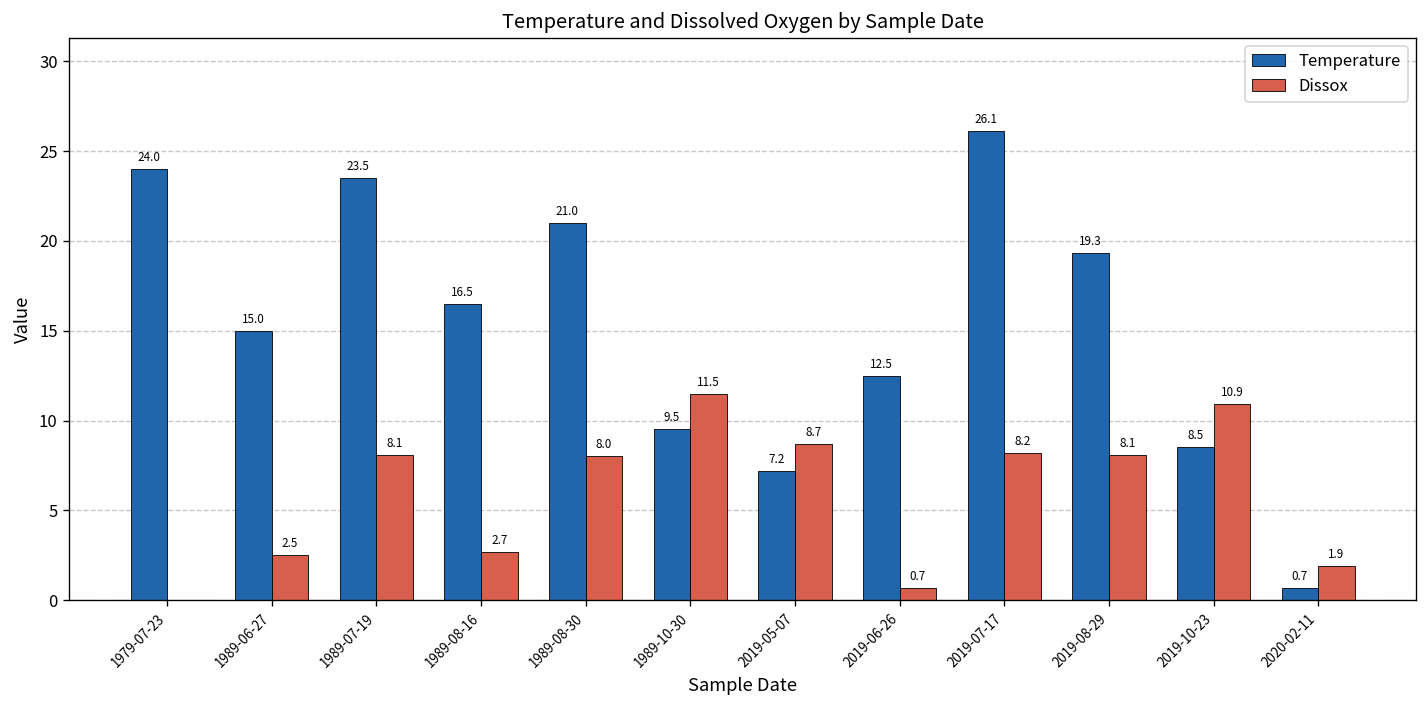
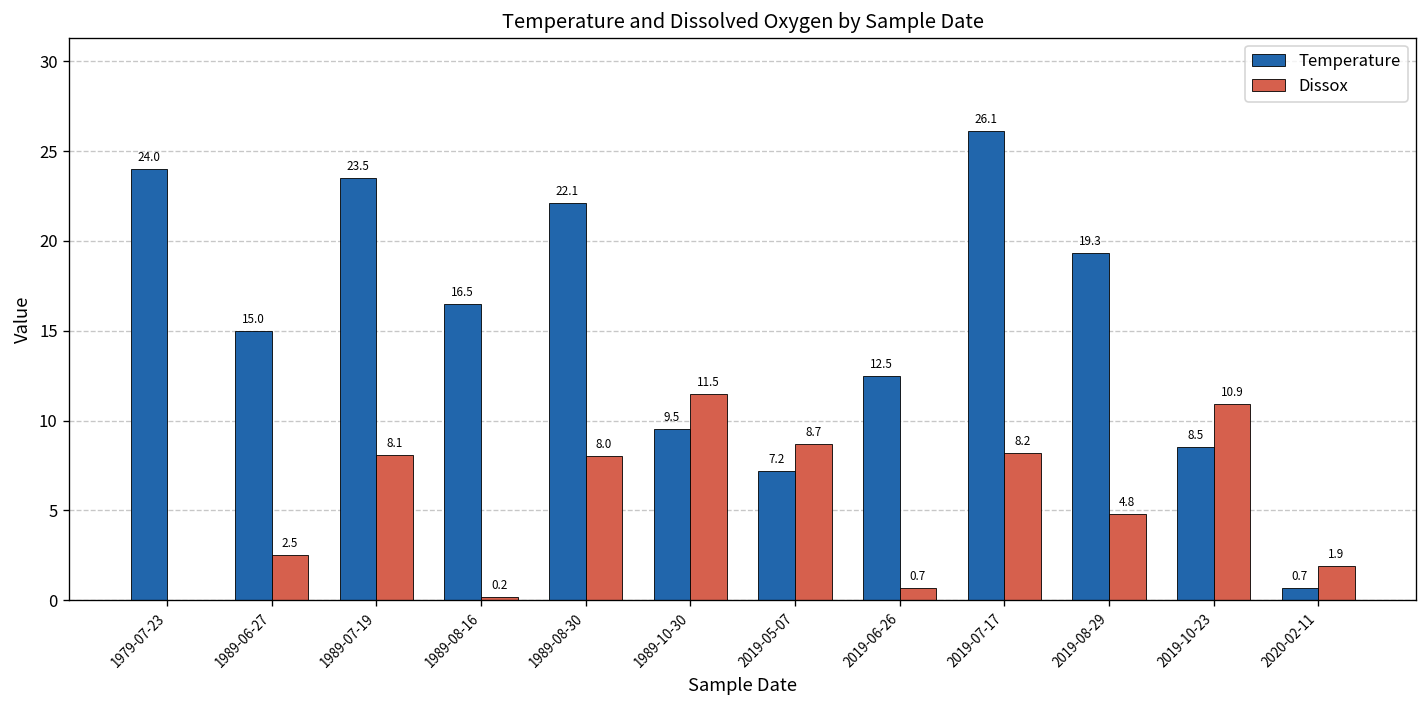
  {
    "Temperature": {
      "1979-07-23": 24.0,
      "1989-06-27": 15.0,
      "1989-07-19": 23.5,
      "1989-08-16": 16.5,
-     "1989-08-30": 21.0,
+     "1989-08-30": 22.1,
      "1989-10-30": 9.5,
      "2019-05-07": 7.2,
      "2019-06-26": 12.5,
      "2019-07-17": 26.1,
      "2019-08-29": 19.3,
      "2019-10-23": 8.5,
      "2020-02-11": 0.7
    },
    "Dissox": {
      "1989-06-27": 2.5,
      "1989-07-19": 8.1,
-     "1989-08-16": 2.7,
+     "1989-08-16": 0.2,
      "1989-08-30": 8.0,
      "1989-10-30": 11.5,
      "2019-05-07": 8.7,
      "2019-06-26": 0.7,
      "2019-07-17": 8.2,
-     "2019-08-29": 8.1,
+     "2019-08-29": 4.8,
      "2019-10-23": 10.9,
      "2020-02-11": 1.9
    }
  }
